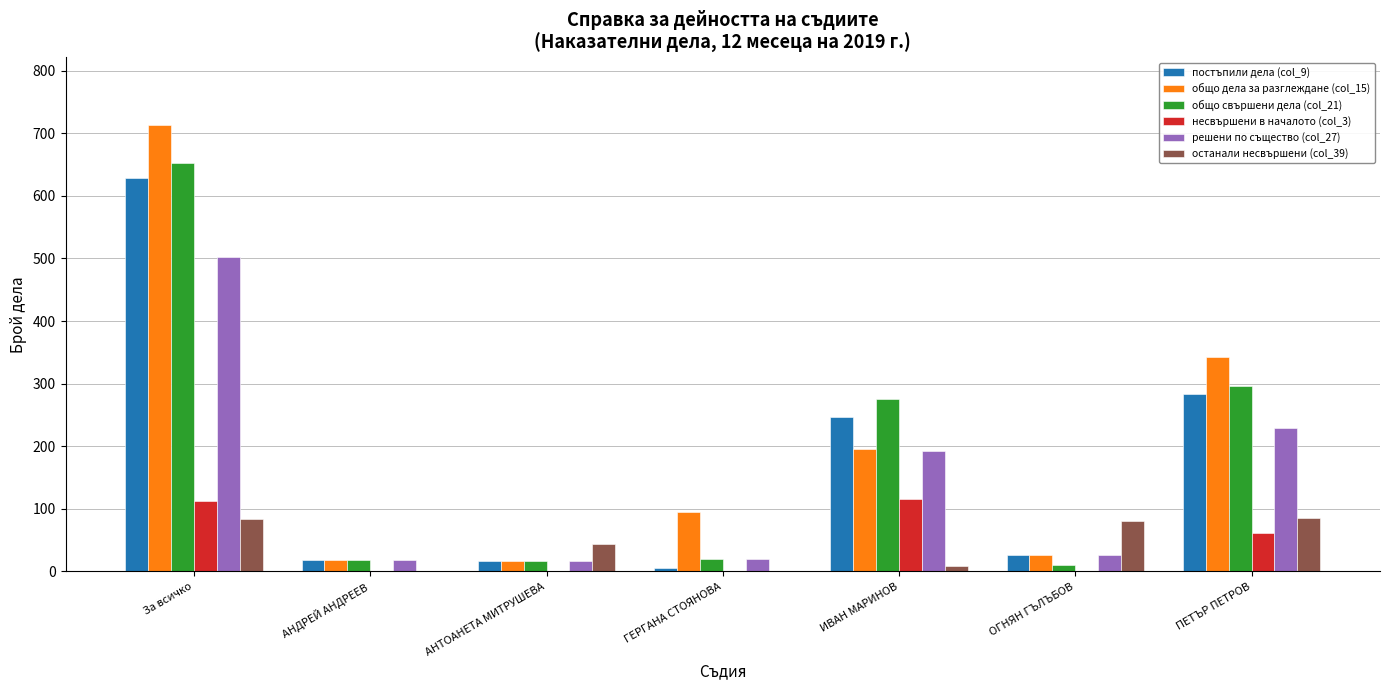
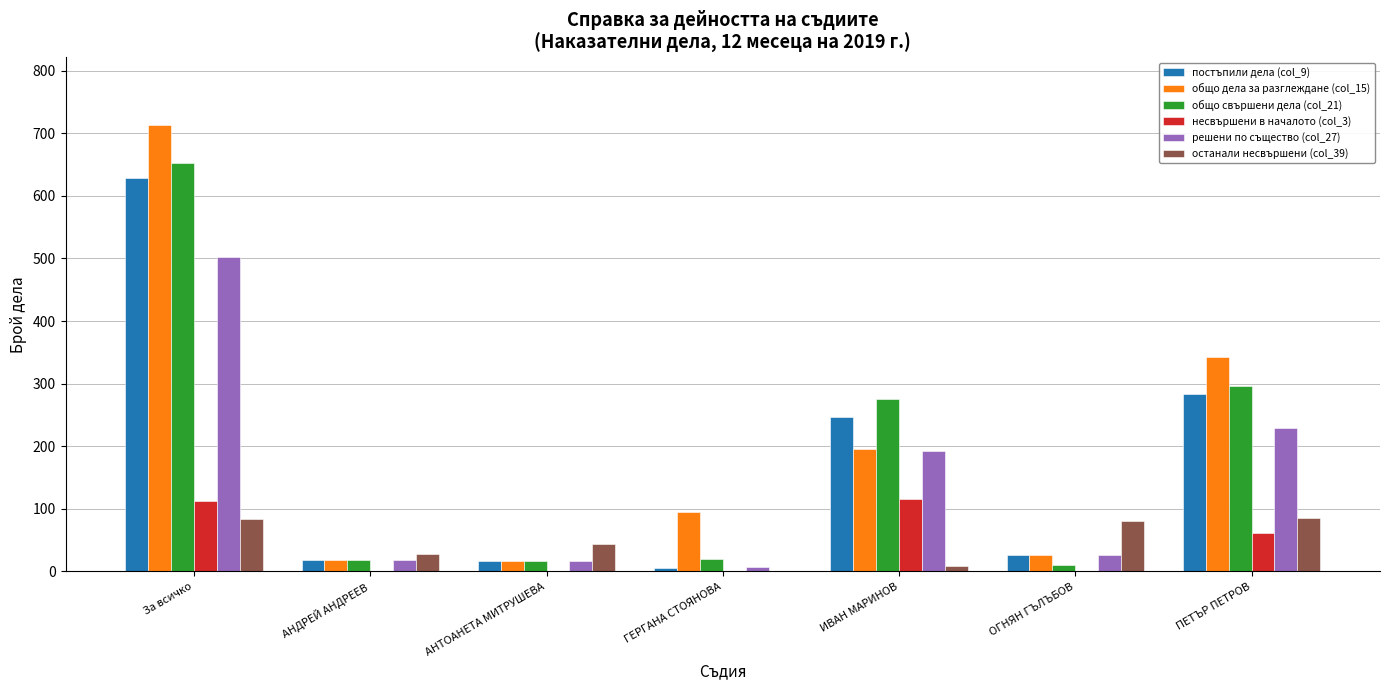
  {
    "постъпили дела (col_9)": {
      "За всичко": 630,
      "АНДРЕЙ АНДРЕЕВ": 20,
      "АНТОАНЕТА МИТРУШЕВА": 20,
      "ГЕРГАНА СТОЯНОВА": 10,
      "ИВАН МАРИНОВ": 250,
      "ОГНЯН ГЪЛЪБОВ": 30,
      "ПЕТЪР ПЕТРОВ": 280
    },
    "общо дела за разглеждане (col_15)": {
      "За всичко": 710,
      "АНДРЕЙ АНДРЕЕВ": 20,
      "АНТОАНЕТА МИТРУШЕВА": 20,
      "ГЕРГАНА СТОЯНОВА": 100,
      "ИВАН МАРИНОВ": 200,
      "ОГНЯН ГЪЛЪБОВ": 30,
      "ПЕТЪР ПЕТРОВ": 340
    },
    "общо свършени дела (col_21)": {
      "За всичко": 650,
      "АНДРЕЙ АНДРЕЕВ": 20,
      "АНТОАНЕТА МИТРУШЕВА": 20,
      "ГЕРГАНА СТОЯНОВА": 20,
      "ИВАН МАРИНОВ": 280,
      "ОГНЯН ГЪЛЪБОВ": 10,
      "ПЕТЪР ПЕТРОВ": 300
    },
    "несвършени в началото (col_3)": {
      "За всичко": 110,
      "АНДРЕЙ АНДРЕЕВ": 0,
      "АНТОАНЕТА МИТРУШЕВА": 0,
      "ГЕРГАНА СТОЯНОВА": 0,
      "ИВАН МАРИНОВ": 120,
      "ПЕТЪР ПЕТРОВ": 60
    },
    "решени по същество (col_27)": {
      "За всичко": 500,
      "АНДРЕЙ АНДРЕЕВ": 20,
      "АНТОАНЕТА МИТРУШЕВА": 20,
-     "ГЕРГАНА СТОЯНОВА": 20,
+     "ГЕРГАНА СТОЯНОВА": 10,
      "ИВАН МАРИНОВ": 190,
      "ОГНЯН ГЪЛЪБОВ": 30,
      "ПЕТЪР ПЕТРОВ": 230
    },
    "останали несвършени (col_39)": {
      "За всичко": 80,
-     "АНДРЕЙ АНДРЕЕВ": 0,
+     "АНДРЕЙ АНДРЕЕВ": 30,
      "АНТОАНЕТА МИТРУШЕВА": 40,
      "ГЕРГАНА СТОЯНОВА": 0,
      "ИВАН МАРИНОВ": 10,
      "ОГНЯН ГЪЛЪБОВ": 80,
      "ПЕТЪР ПЕТРОВ": 90
    }
  }
